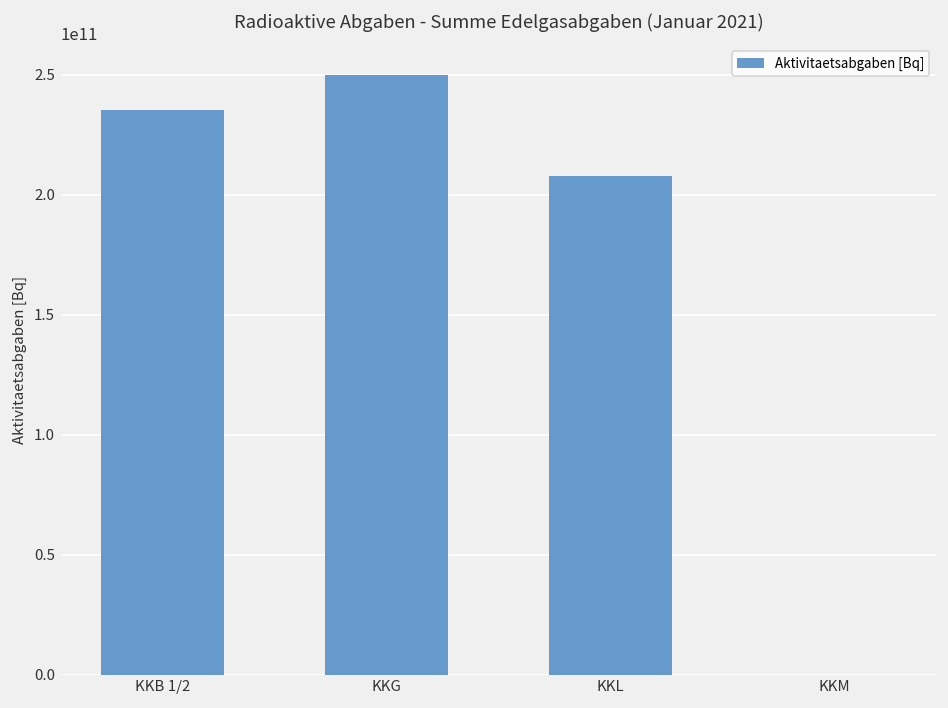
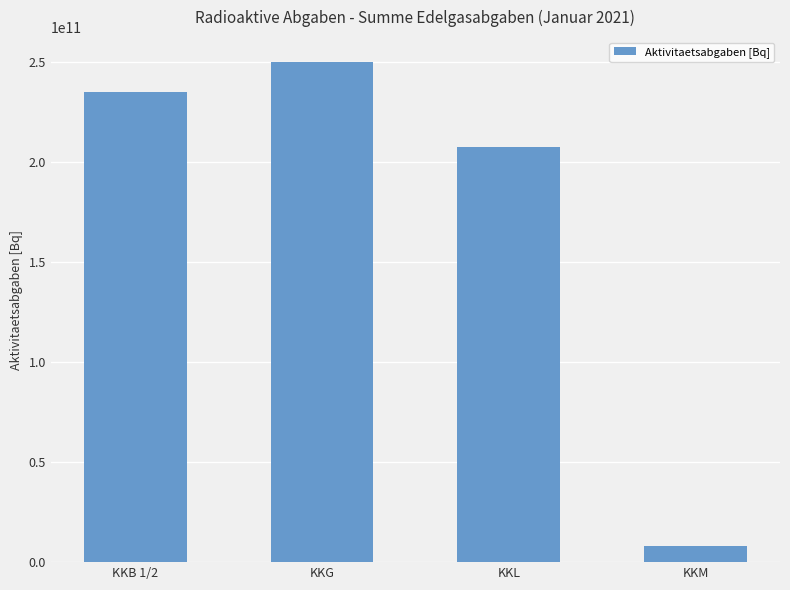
  {
    "KKB 1/2": 235000000000,
    "KKG": 250000000000,
    "KKL": 208000000000,
-   "KKM": 0
+   "KKM": 8000000000
  }
